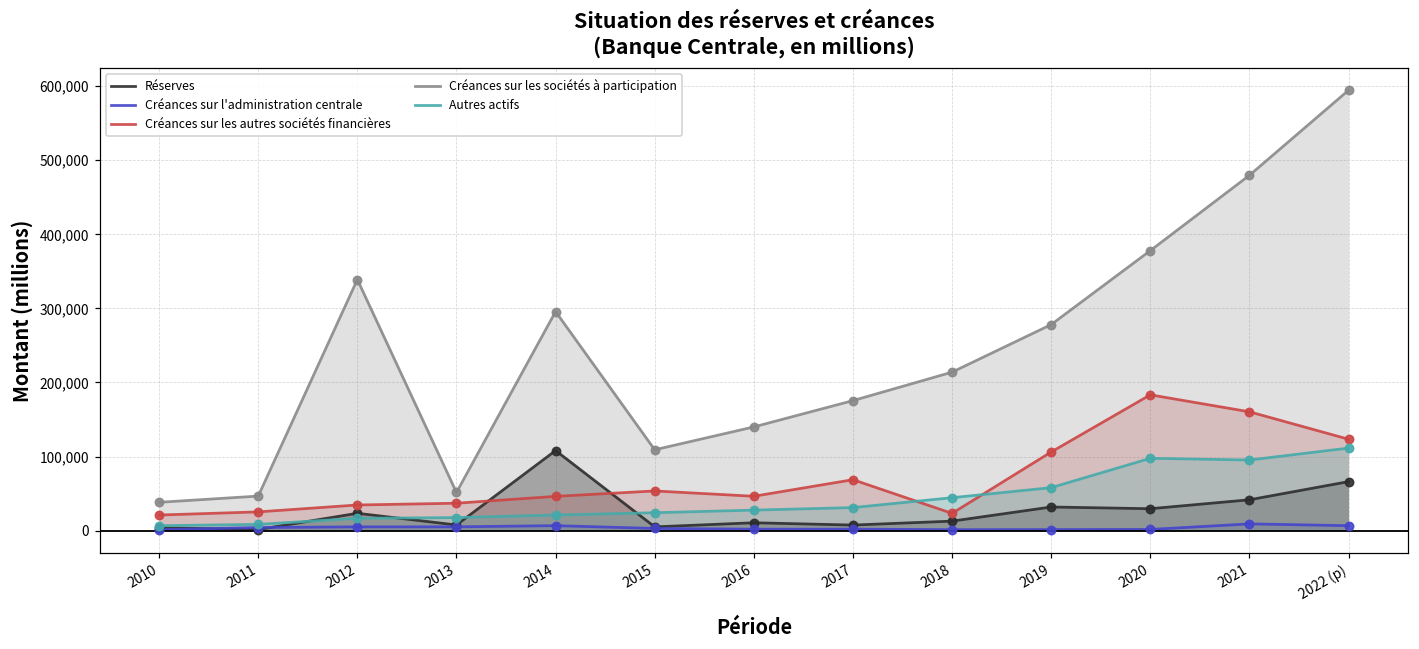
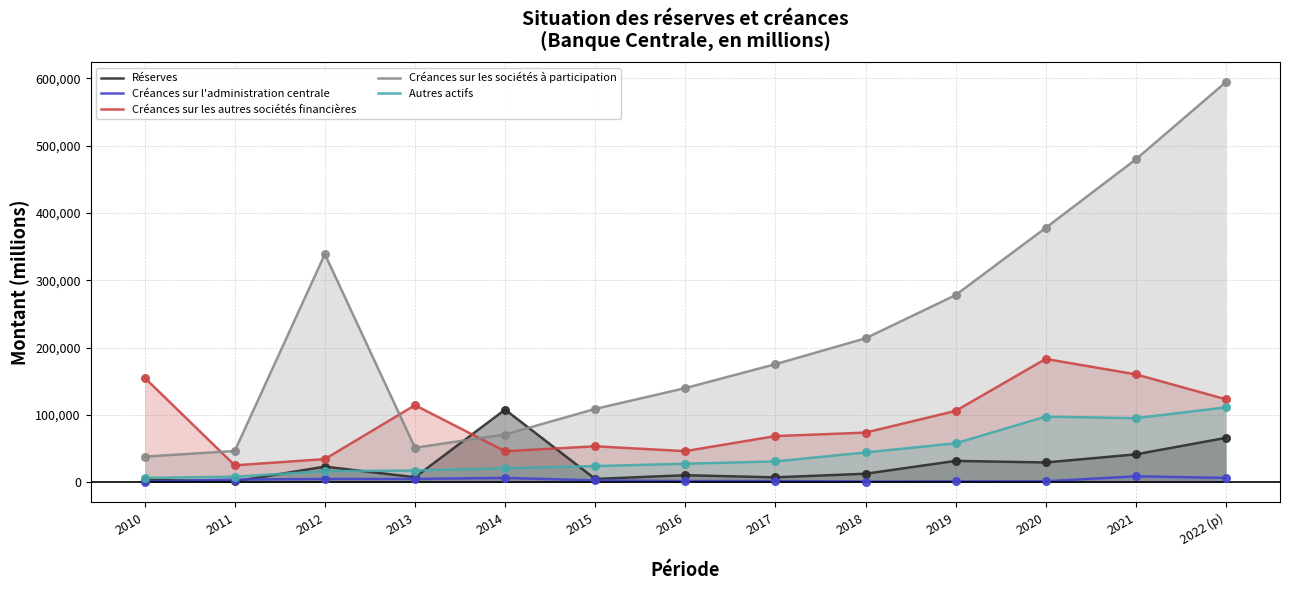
  {
    "Réserves": {
      "2012": "20,000",
      "2014": "110,000",
      "2016": "10,000",
      "2017": "10,000",
      "2018": "10,000",
      "2019": "30,000",
      "2020": "30,000",
      "2021": "40,000",
      "2022 (p)": "70,000"
    },
    "Créances sur l'administration centrale": {
      "2012": "10,000",
      "2014": "10,000",
      "2016": "0",
      "2017": "0",
      "2018": "0",
      "2019": "0",
      "2020": "0",
      "2021": "10,000",
      "2022 (p)": "10,000"
    },
    "Créances sur les autres sociétés financières": {
-     "2010": "20,000",
+     "2010": "160,000",
      "2011": "30,000",
      "2012": "30,000",
-     "2013": "40,000",
+     "2013": "110,000",
      "2014": "50,000",
      "2015": "50,000",
      "2016": "50,000",
      "2017": "70,000",
-     "2018": "20,000",
+     "2018": "70,000",
      "2019": "110,000",
      "2020": "180,000",
      "2021": "160,000",
      "2022 (p)": "120,000"
    },
    "Créances sur les sociétés à participation": {
      "2010": "40,000",
      "2011": "50,000",
      "2012": "340,000",
      "2013": "50,000",
-     "2014": "300,000",
+     "2014": "70,000",
      "2015": "110,000",
      "2016": "140,000",
      "2017": "180,000",
      "2018": "210,000",
      "2019": "280,000",
      "2020": "380,000",
      "2021": "480,000",
      "2022 (p)": "590,000"
    },
    "Autres actifs": {
      "2011": "10,000",
      "2012": "20,000",
      "2013": "20,000",
      "2014": "20,000",
      "2015": "20,000",
      "2016": "30,000",
      "2017": "30,000",
      "2018": "40,000",
      "2019": "60,000",
      "2020": "100,000",
      "2021": "100,000",
      "2022 (p)": "110,000"
    }
  }
